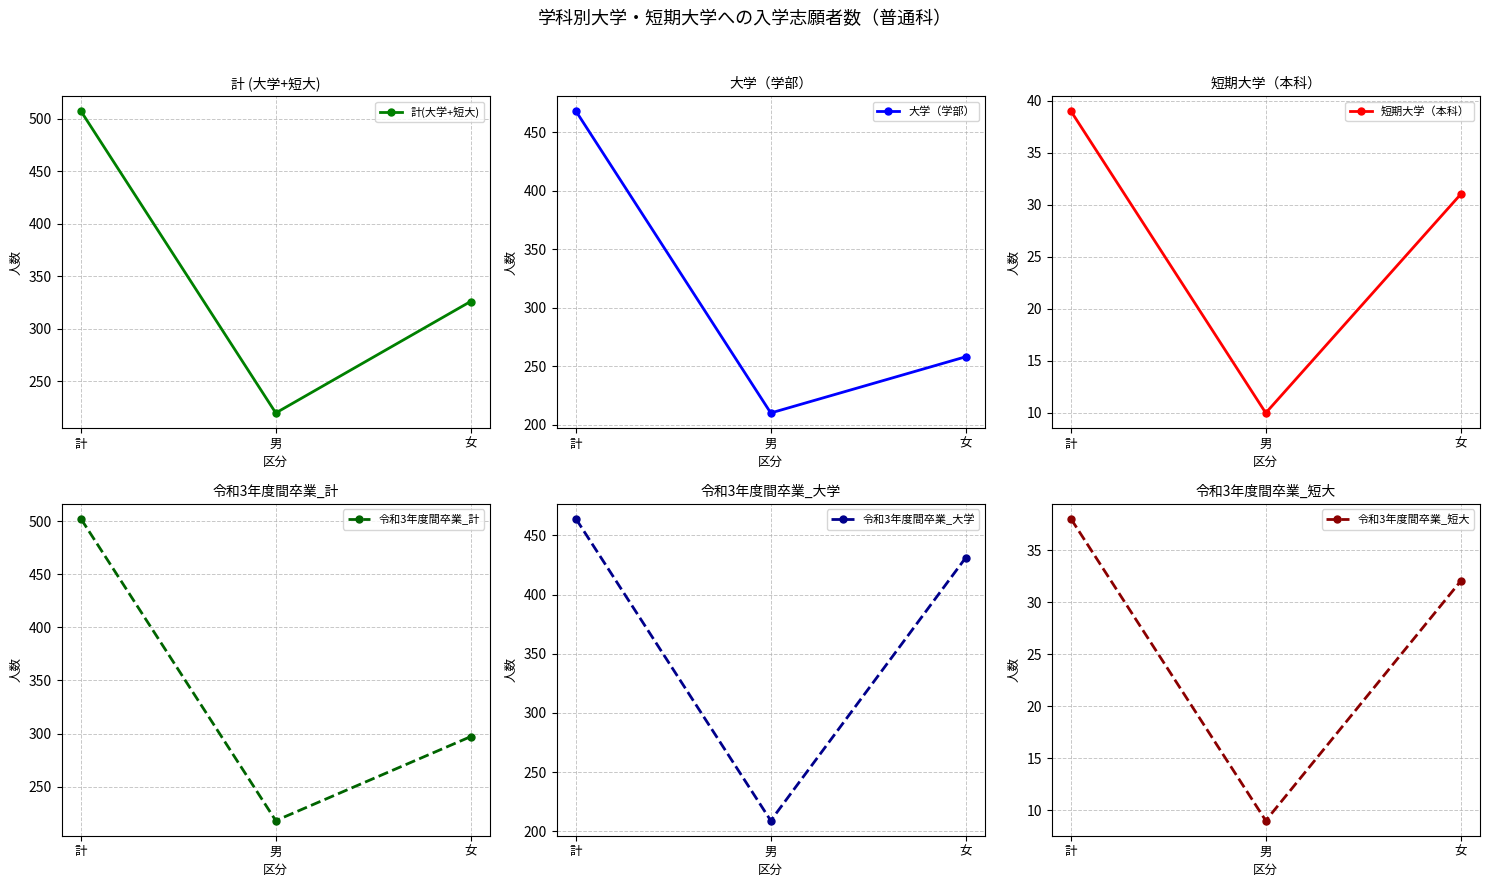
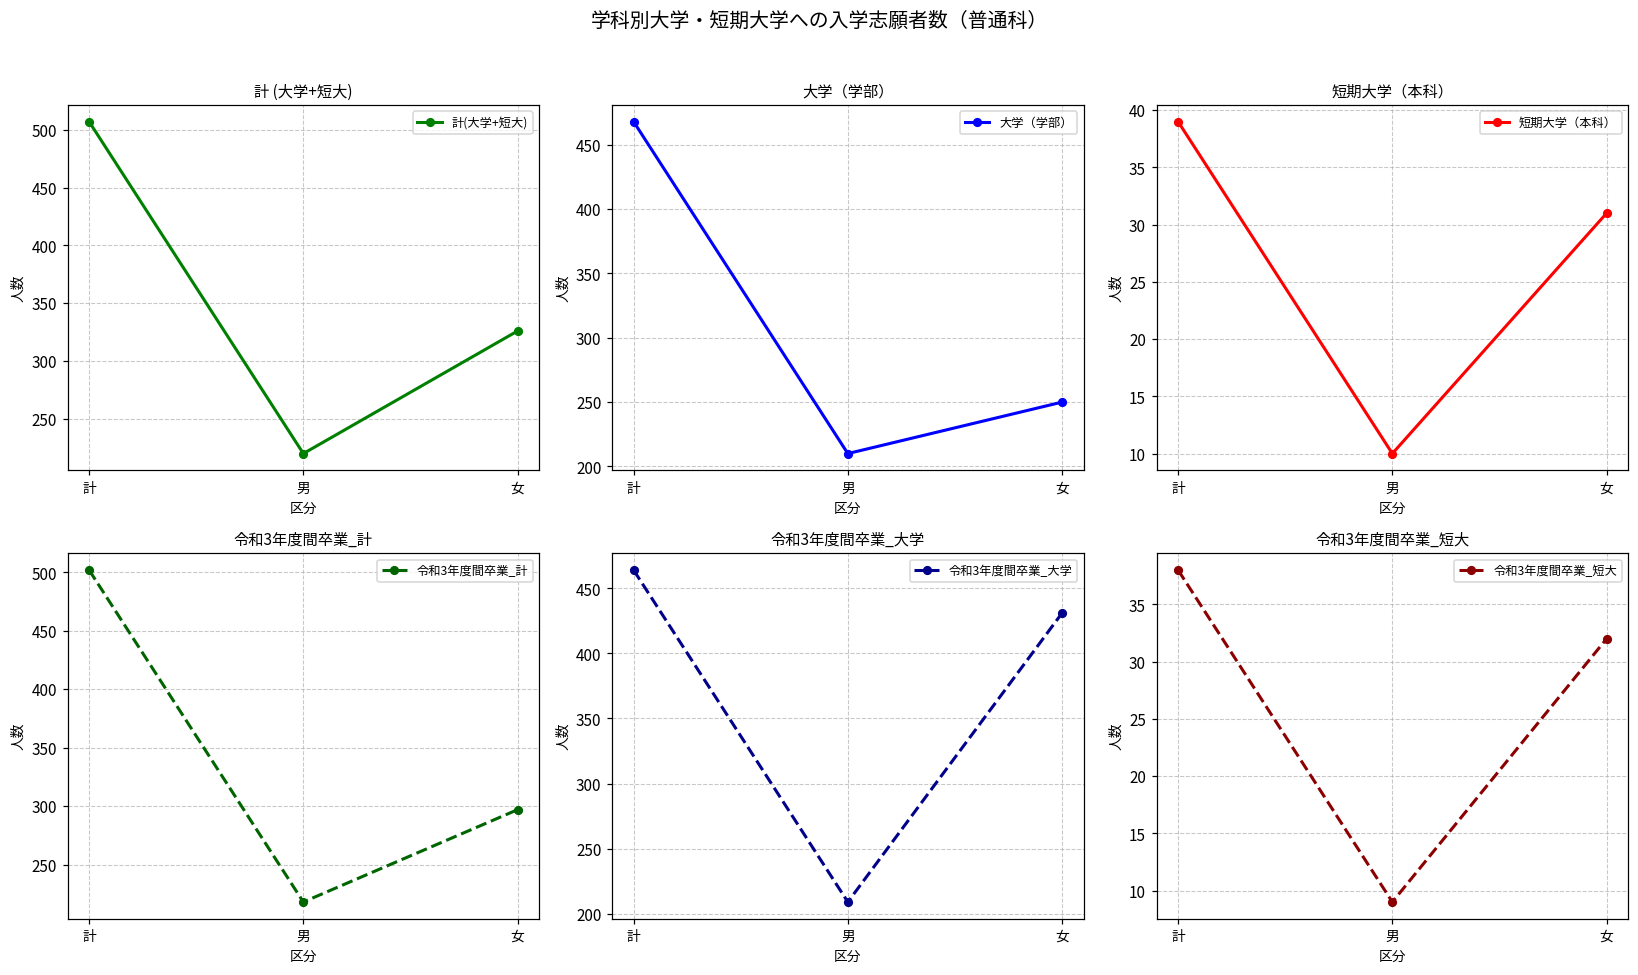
  {
    "計 (大学+短大)": {
      "計": 507,
      "男": 220,
      "女": 326
    },
    "大学（学部）": {
      "計": 468,
      "男": 210,
-     "女": 258
+     "女": 250
    },
    "短期大学（本科）": {
      "計": 39.0,
      "男": 10.0,
      "女": 31.0
    },
    "令和3年度間卒業_計": {
      "計": 502,
      "男": 218,
      "女": 297
    },
    "令和3年度間卒業_大学": {
      "計": 464,
      "男": 209,
      "女": 431
    },
    "令和3年度間卒業_短大": {
      "計": 38.0,
      "男": 9.0,
      "女": 32.0
    }
  }
